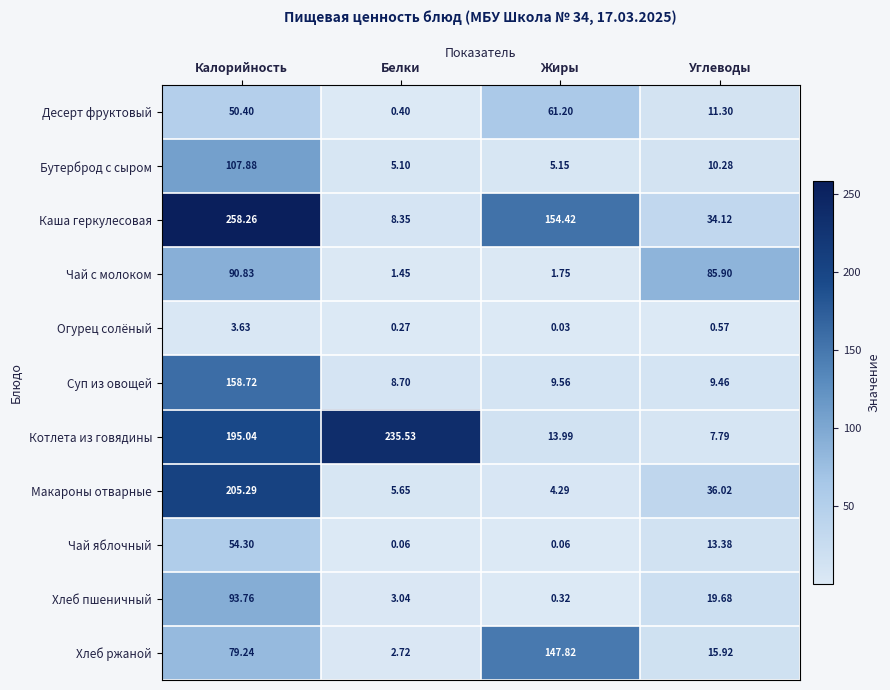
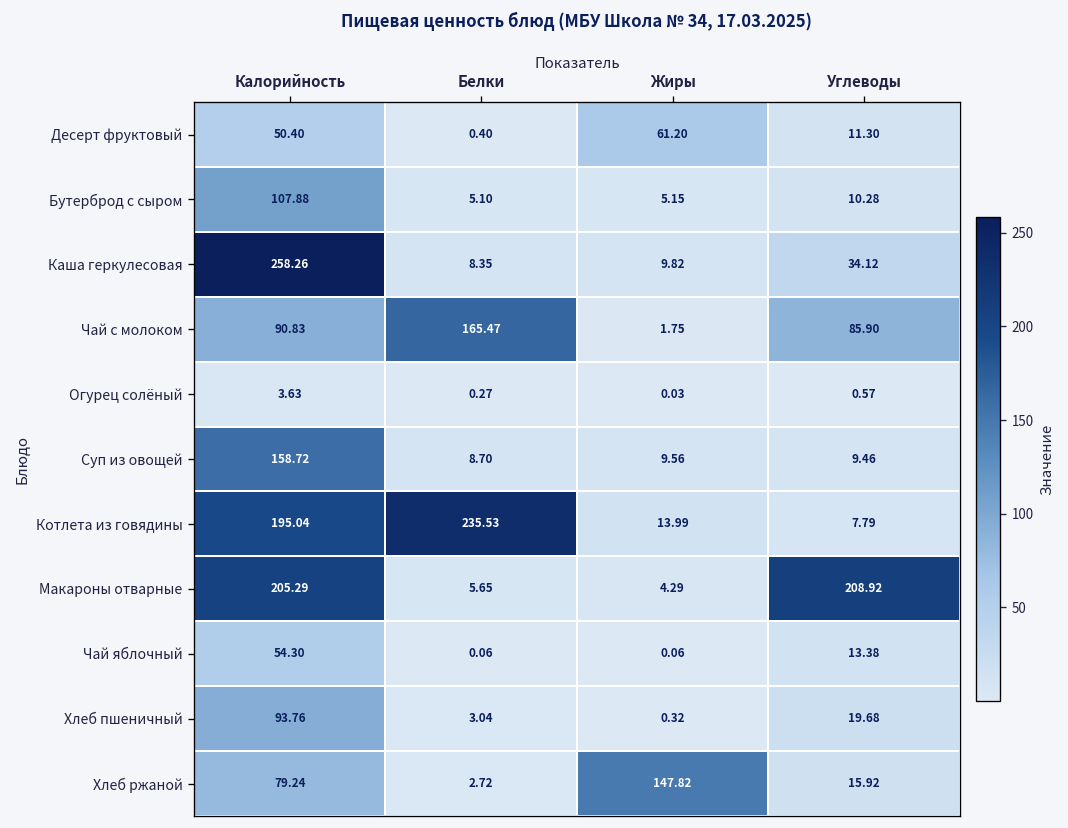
  {
    "Десерт фруктовый": {
      "Калорийность": 50.40,
      "Белки": 0.40,
      "Жиры": 61.20,
      "Углеводы": 11.30
    },
    "Бутерброд с сыром": {
      "Калорийность": 107.88,
      "Белки": 5.10,
      "Жиры": 5.15,
      "Углеводы": 10.28
    },
    "Каша геркулесовая": {
      "Калорийность": 258.26,
      "Белки": 8.35,
-     "Жиры": 154.42,
+     "Жиры": 9.82,
      "Углеводы": 34.12
    },
    "Чай с молоком": {
      "Калорийность": 90.83,
-     "Белки": 1.45,
+     "Белки": 165.47,
      "Жиры": 1.75,
      "Углеводы": 85.90
    },
    "Огурец солёный": {
      "Калорийность": 3.63,
      "Белки": 0.27,
      "Жиры": 0.03,
      "Углеводы": 0.57
    },
    "Суп из овощей": {
      "Калорийность": 158.72,
      "Белки": 8.70,
      "Жиры": 9.56,
      "Углеводы": 9.46
    },
    "Котлета из говядины": {
      "Калорийность": 195.04,
      "Белки": 235.53,
      "Жиры": 13.99,
      "Углеводы": 7.79
    },
    "Макароны отварные": {
      "Калорийность": 205.29,
      "Белки": 5.65,
      "Жиры": 4.29,
-     "Углеводы": 36.02
+     "Углеводы": 208.92
    },
    "Чай яблочный": {
      "Калорийность": 54.30,
      "Белки": 0.06,
      "Жиры": 0.06,
      "Углеводы": 13.38
    },
    "Хлеб пшеничный": {
      "Калорийность": 93.76,
      "Белки": 3.04,
      "Жиры": 0.32,
      "Углеводы": 19.68
    },
    "Хлеб ржаной": {
      "Калорийность": 79.24,
      "Белки": 2.72,
      "Жиры": 147.82,
      "Углеводы": 15.92
    }
  }
